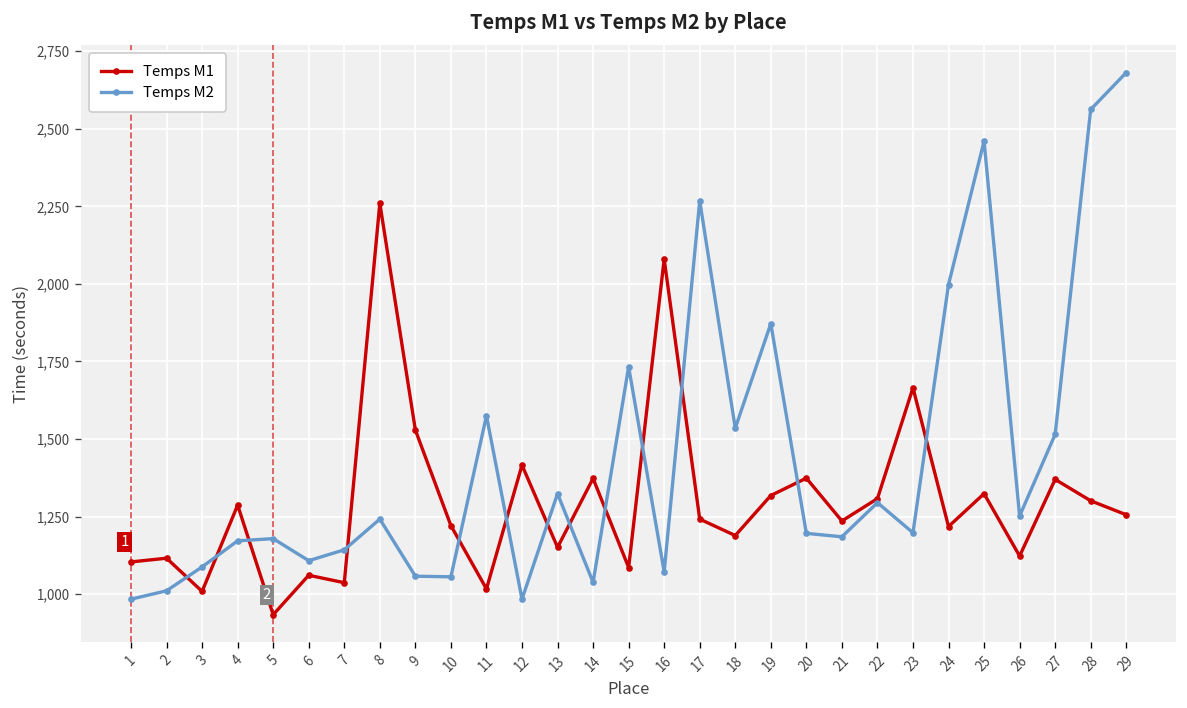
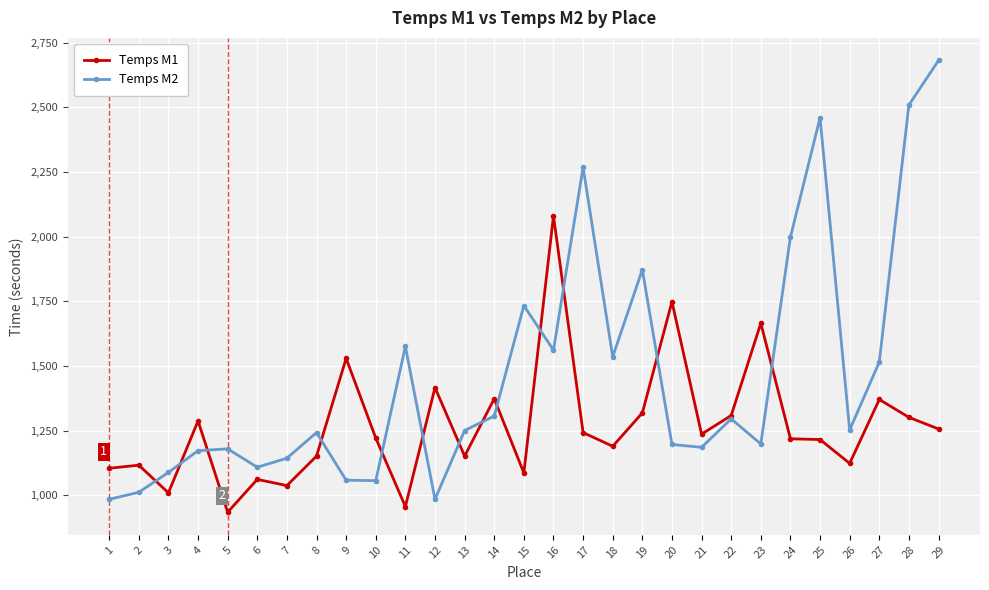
  {
    "Temps M1": {
      "2": "1,120",
      "3": "1,010",
      "4": "1,290",
      "6": "1,060",
      "7": "1,040",
-     "8": "2,260",
+     "8": "1,150",
      "9": "1,530",
      "10": "1,220",
-     "11": "1,020",
+     "11": "960",
      "12": "1,420",
      "13": "1,150",
      "14": "1,370",
      "15": "1,090",
      "16": "2,080",
      "17": "1,240",
      "18": "1,190",
      "19": "1,320",
-     "20": "1,370",
+     "20": "1,750",
      "21": "1,240",
      "22": "1,310",
      "23": "1,670",
      "24": "1,220",
-     "25": "1,320",
+     "25": "1,220",
      "26": "1,120",
      "27": "1,370",
      "28": "1,300",
      "29": "1,260"
    },
    "Temps M2": {
      "1": "980",
      "2": "1,010",
      "3": "1,090",
      "4": "1,170",
      "5": "1,180",
      "6": "1,110",
      "7": "1,140",
      "8": "1,240",
      "9": "1,060",
      "10": "1,060",
      "11": "1,580",
      "12": "980",
-     "13": "1,320",
-     "14": "1,040",
+     "13": "1,250",
+     "14": "1,310",
      "15": "1,730",
-     "16": "1,070",
+     "16": "1,560",
      "17": "2,270",
      "18": "1,540",
      "19": "1,870",
      "20": "1,200",
      "21": "1,190",
      "22": "1,300",
      "23": "1,200",
      "24": "2,000",
      "25": "2,460",
      "26": "1,250",
      "27": "1,520",
-     "28": "2,560",
+     "28": "2,510",
      "29": "2,680"
    }
  }
